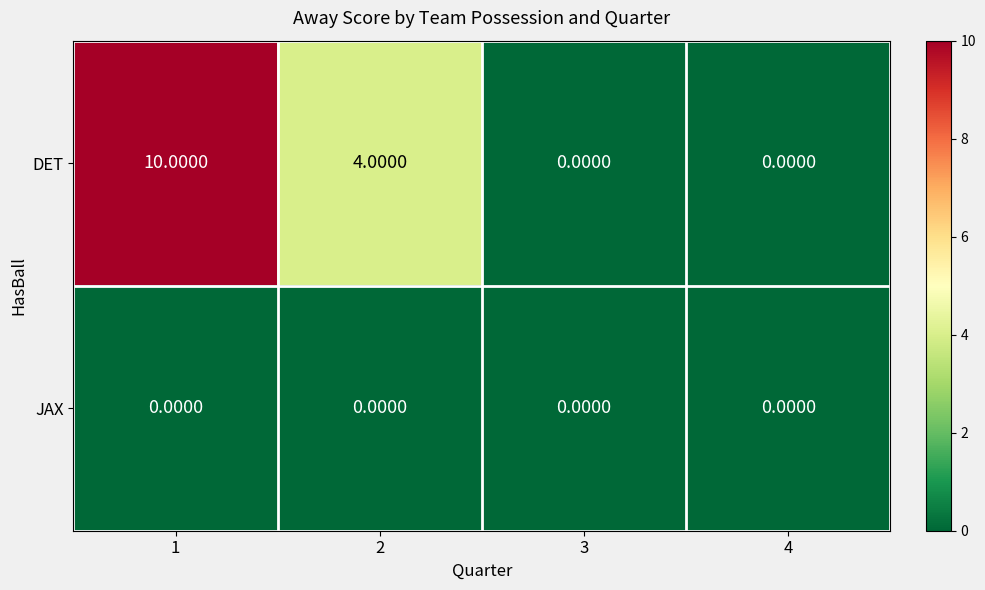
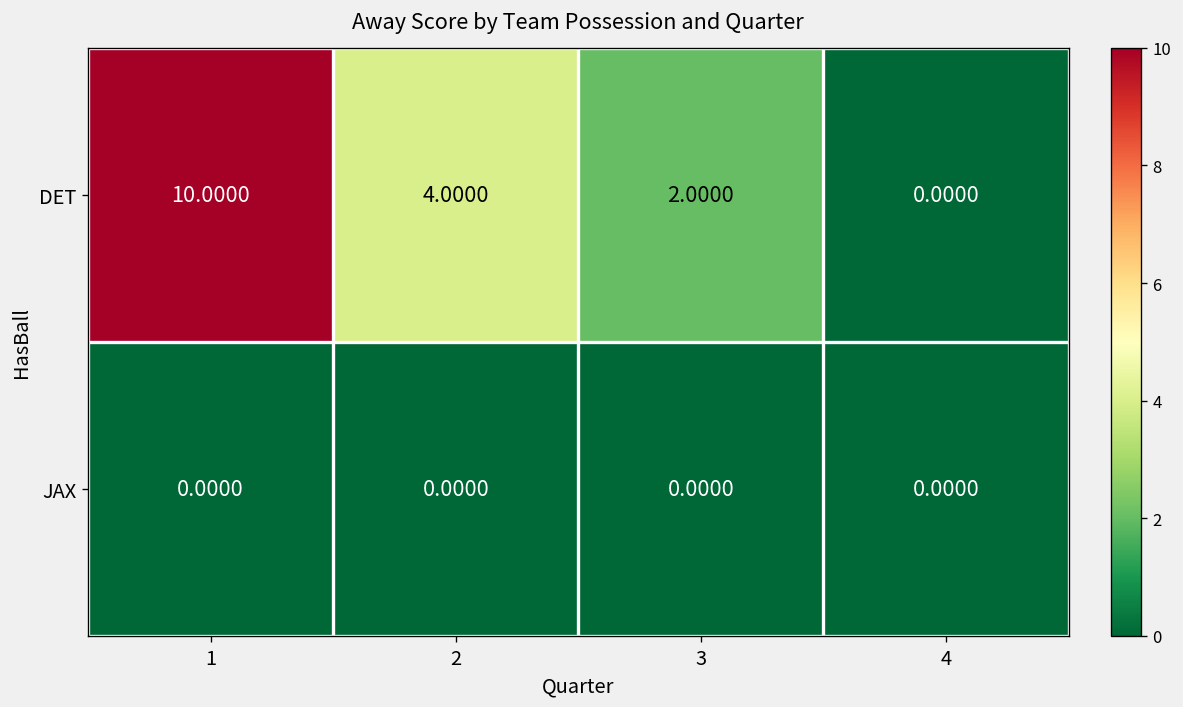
  {
    "DET": {
      "1": 10.0000,
      "2": 4.0000,
-     "3": 0.0000,
+     "3": 2.0000,
      "4": 0.0000
    },
    "JAX": {
      "1": 0.0000,
      "2": 0.0000,
      "3": 0.0000,
      "4": 0.0000
    }
  }
